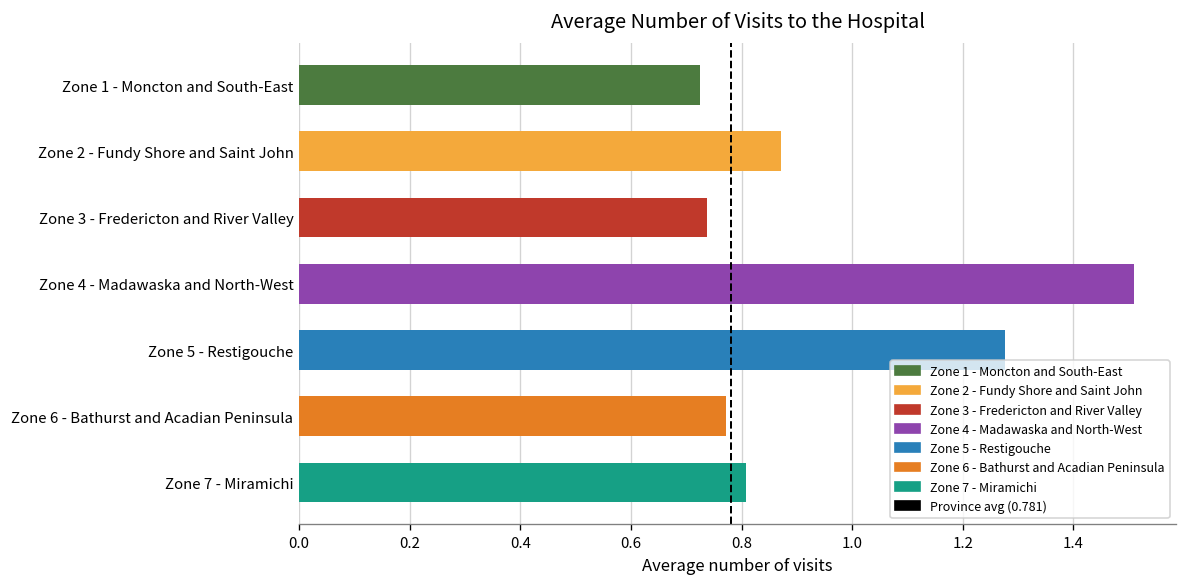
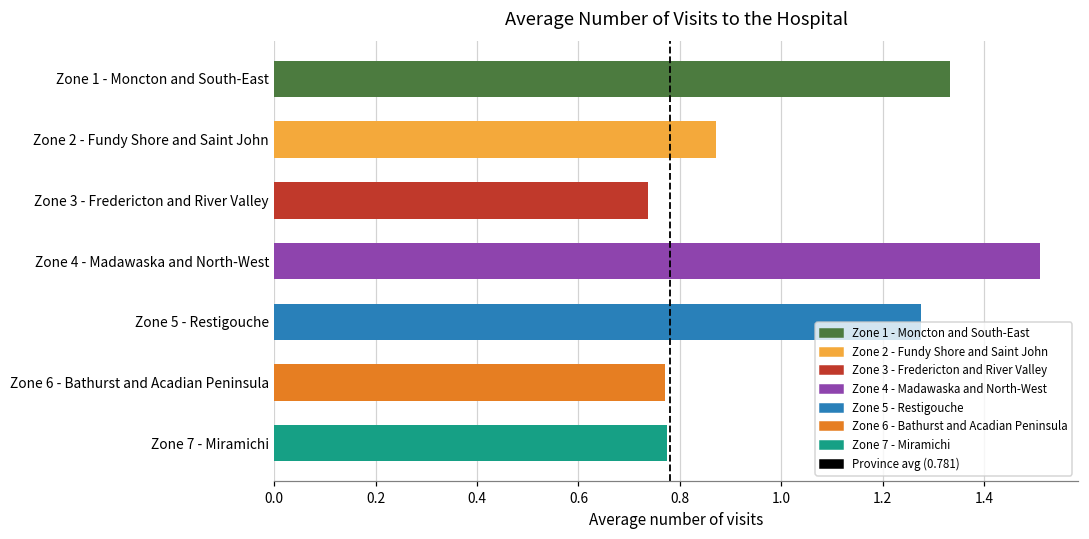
  {
-   "Zone 1 - Moncton and South-East": 0.72,
+   "Zone 1 - Moncton and South-East": 1.33,
    "Zone 2 - Fundy Shore and Saint John": 0.87,
    "Zone 3 - Fredericton and River Valley": 0.74,
    "Zone 4 - Madawaska and North-West": 1.51,
    "Zone 5 - Restigouche": 1.28,
    "Zone 6 - Bathurst and Acadian Peninsula": 0.77,
-   "Zone 7 - Miramichi": 0.81
+   "Zone 7 - Miramichi": 0.78
  }
